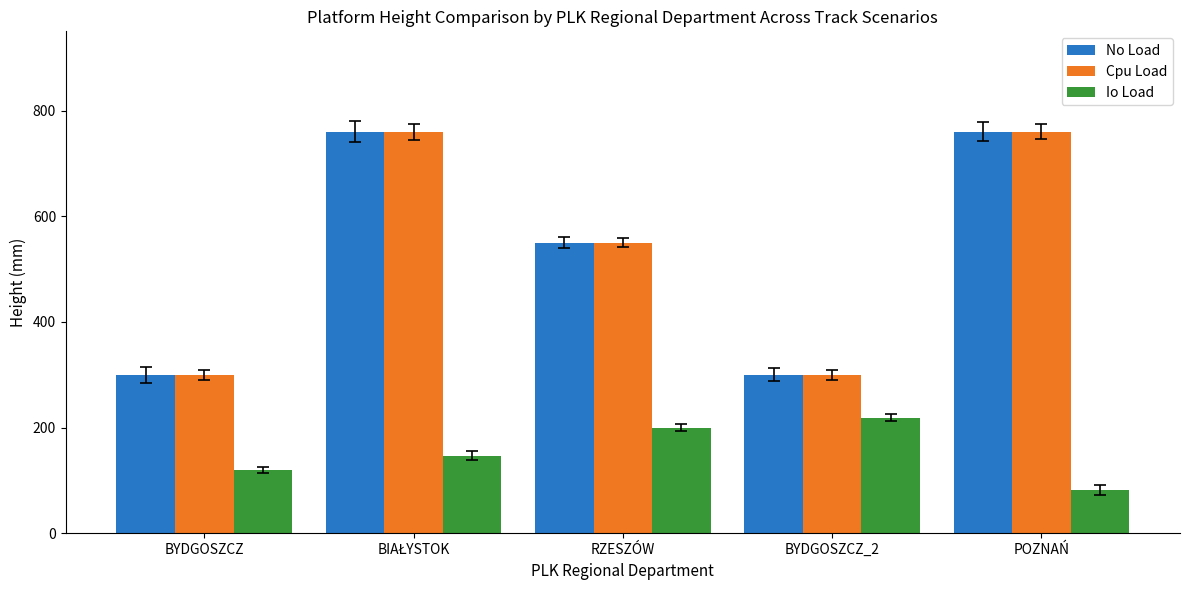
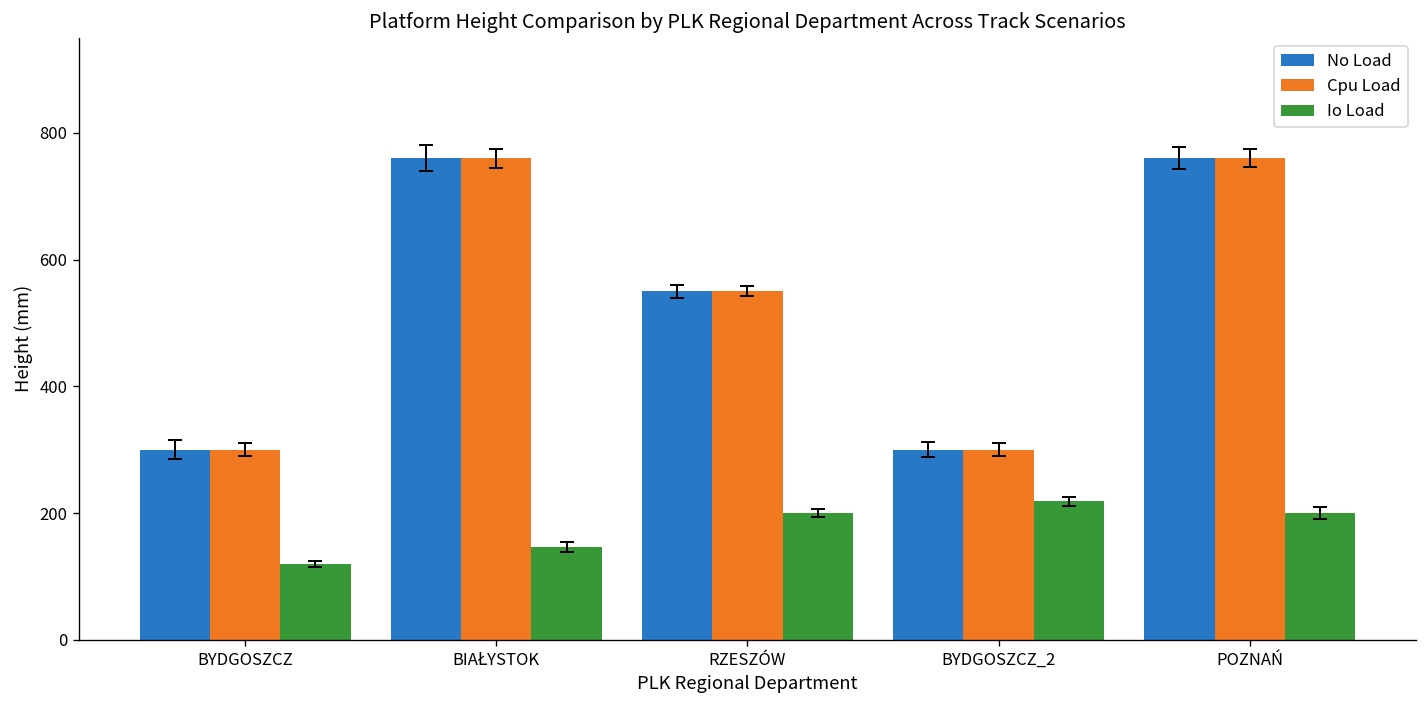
  {
    "Cpu Load": {
      "BYDGOSZCZ": 300,
      "BIAŁYSTOK": 760,
      "RZESZÓW": 550,
      "BYDGOSZCZ_2": 300,
      "POZNAŃ": 760
    },
    "Io Load": {
      "BYDGOSZCZ": 120,
      "BIAŁYSTOK": 150,
      "RZESZÓW": 200,
      "BYDGOSZCZ_2": 220,
-     "POZNAŃ": 80
+     "POZNAŃ": 200
    }
  }
